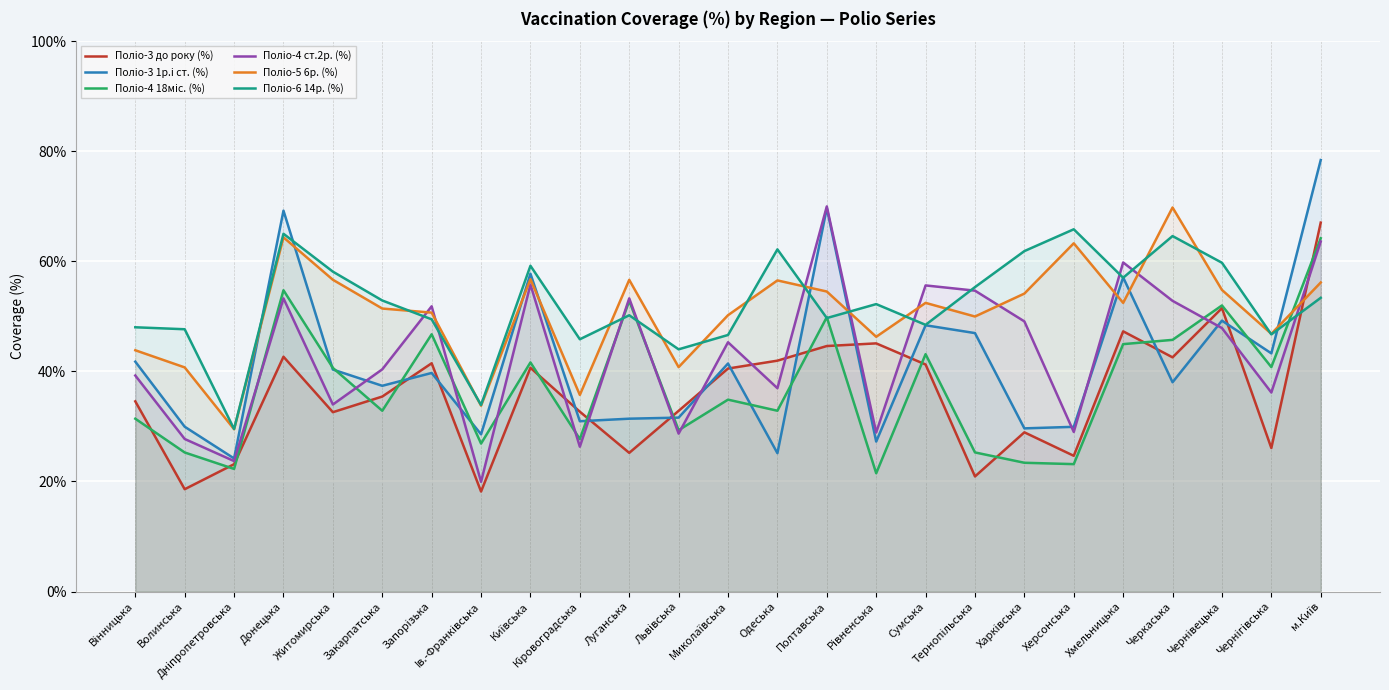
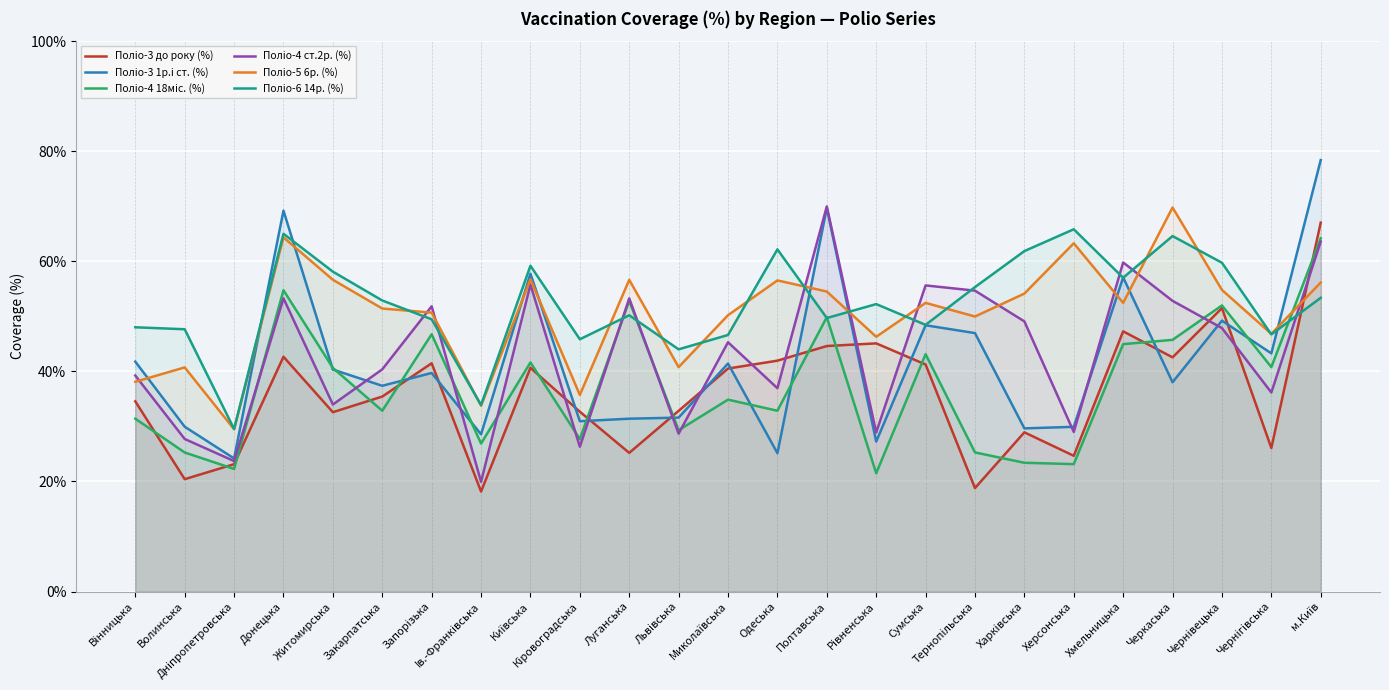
  {
    "Поліо-3 до року (%)": {
      "Вінницька": "35%",
-     "Волинська": "19%",
+     "Волинська": "20%",
      "Дніпропетровська": "23%",
      "Донецька": "43%",
      "Житомирська": "33%",
      "Закарпатська": "35%",
      "Запорізька": "41%",
      "Ів.-Франківська": "18%",
      "Київська": "41%",
      "Кіровоградська": "33%",
      "Луганська": "25%",
      "Львівська": "33%",
      "Миколаївська": "41%",
      "Одеська": "42%",
      "Полтавська": "45%",
      "Рівненська": "45%",
      "Сумська": "41%",
-     "Тернопільська": "21%",
+     "Тернопільська": "19%",
      "Харківська": "29%",
      "Херсонська": "25%",
      "Хмельницька": "47%",
      "Черкаська": "43%",
      "Чернівецька": "51%",
      "Чернігівська": "26%",
      "м.Київ": "67%"
    },
    "Поліо-3 1р.і ст. (%)": {
      "Вінницька": "42%",
      "Волинська": "30%",
      "Дніпропетровська": "24%",
      "Донецька": "69%",
      "Закарпатська": "37%",
      "Запорізька": "40%",
      "Ів.-Франківська": "29%",
      "Київська": "58%",
      "Кіровоградська": "31%",
      "Луганська": "31%",
      "Львівська": "32%",
      "Миколаївська": "41%",
      "Одеська": "25%",
      "Рівненська": "27%",
      "Тернопільська": "47%",
      "Харківська": "30%",
      "Херсонська": "30%",
      "Черкаська": "38%",
      "Чернівецька": "49%",
      "Чернігівська": "43%",
      "м.Київ": "78%"
    },
    "Поліо-4 ст.2р. (%)": {
      "Вінницька": "39%",
      "Волинська": "28%",
      "Дніпропетровська": "24%",
      "Донецька": "53%",
      "Житомирська": "34%",
      "Закарпатська": "40%",
      "Запорізька": "52%",
      "Ів.-Франківська": "20%",
      "Київська": "56%",
      "Кіровоградська": "26%",
      "Львівська": "29%",
      "Миколаївська": "45%",
      "Одеська": "37%",
      "Рівненська": "29%",
      "Сумська": "56%",
      "Тернопільська": "55%",
      "Харківська": "49%",
      "Херсонська": "29%",
      "Хмельницька": "60%",
      "Черкаська": "53%",
      "Чернівецька": "48%",
      "Чернігівська": "36%",
      "м.Київ": "64%"
    },
    "Поліо-5 6р. (%)": {
-     "Вінницька": "44%",
+     "Вінницька": "38%",
      "Волинська": "41%",
      "Донецька": "64%",
      "Житомирська": "57%",
      "Закарпатська": "51%",
      "Запорізька": "51%",
      "Київська": "57%",
      "Кіровоградська": "36%",
      "Луганська": "57%",
      "Львівська": "41%",
      "Миколаївська": "50%",
      "Одеська": "57%",
      "Полтавська": "55%",
      "Рівненська": "46%",
      "Сумська": "52%",
      "Тернопільська": "50%",
      "Харківська": "54%",
      "Херсонська": "63%",
      "Хмельницька": "52%",
      "Черкаська": "70%",
      "Чернівецька": "55%",
      "м.Київ": "56%"
    }
  }
